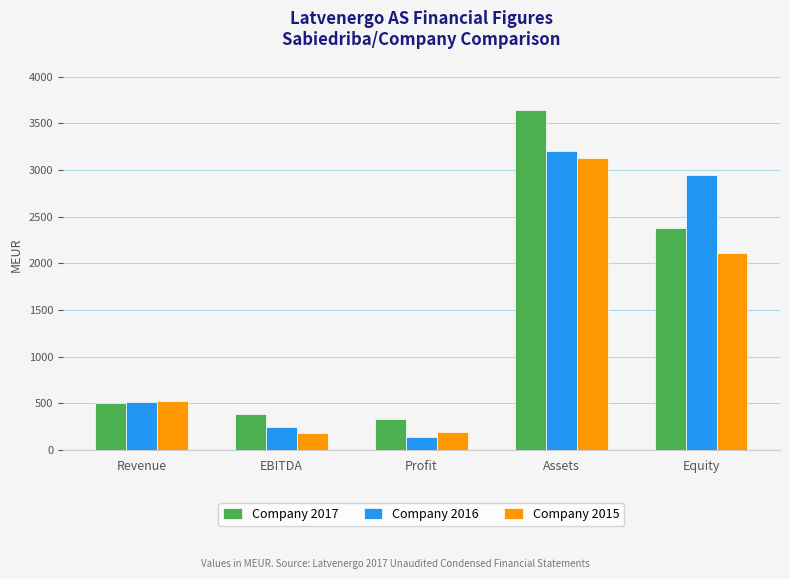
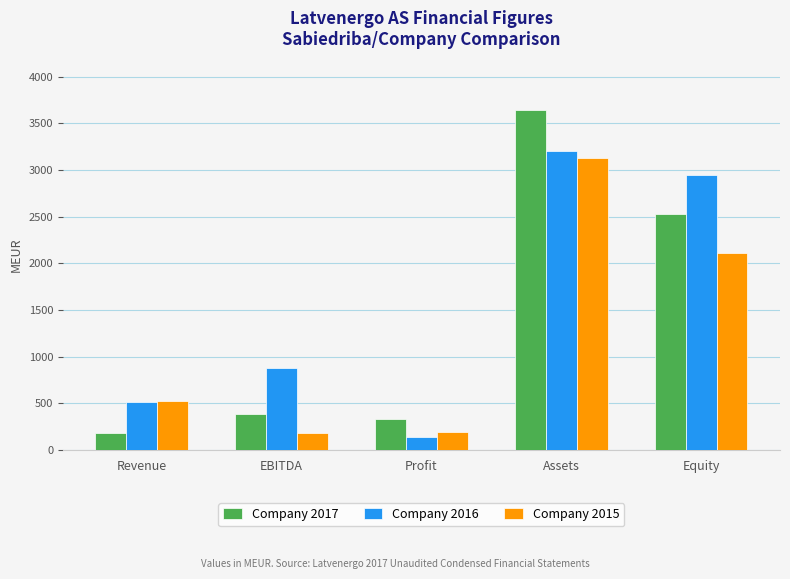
  {
    "Company 2017": {
-     "Revenue": 500,
+     "Revenue": 200,
      "EBITDA": 400,
      "Profit": 300,
      "Assets": 3600,
-     "Equity": 2400
+     "Equity": 2500
    },
    "Company 2016": {
      "Revenue": 500,
-     "EBITDA": 200,
+     "EBITDA": 900,
      "Profit": 100,
      "Assets": 3200,
      "Equity": 2900
    },
    "Company 2015": {
      "Revenue": 500,
      "EBITDA": 200,
      "Profit": 200,
      "Assets": 3100,
      "Equity": 2100
    }
  }
